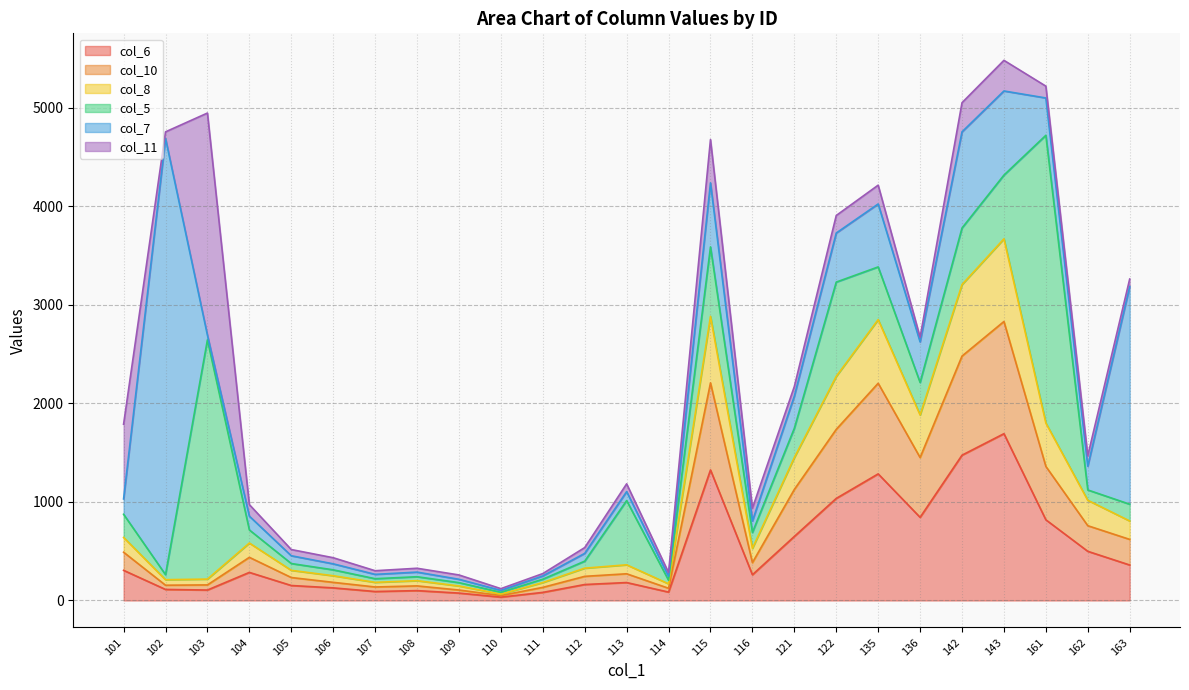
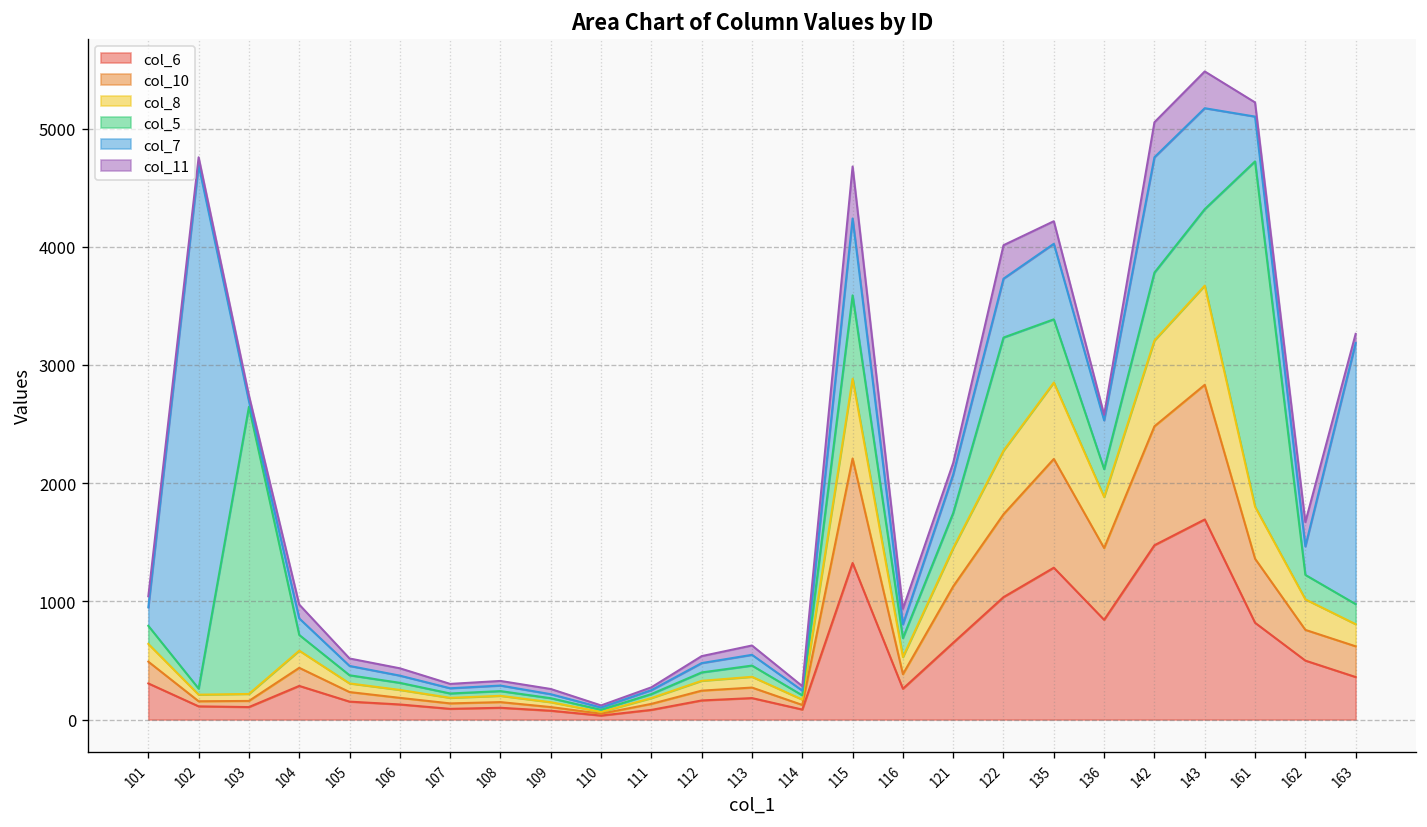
  {
    "col_5": {
-     "101": 240,
+     "101": 150,
      "102": 100,
      "103": 2400,
      "104": 100,
      "105": 100,
      "106": 100,
      "107": 0,
      "108": 0,
      "109": 0,
      "111": 0,
      "112": 100,
-     "113": 700,
+     "113": 100,
      "114": 0,
      "115": 700,
      "116": 200,
      "121": 300,
      "122": 1000,
      "135": 500,
-     "136": 300,
+     "136": 200,
      "142": 600,
      "143": 600,
      "161": 2900,
-     "162": 100,
+     "162": 200,
      "163": 200
    },
    "col_7": {
      "101": 200,
      "102": 4400,
      "103": 0,
      "104": 100,
      "105": 100,
      "106": 100,
      "107": 0,
      "108": 0,
      "109": 0,
      "112": 100,
      "113": 100,
      "114": 0,
      "115": 700,
      "116": 100,
      "121": 300,
      "122": 500,
      "135": 600,
      "136": 400,
      "142": 1000,
      "143": 900,
      "161": 400,
      "162": 200,
      "163": 2200
    },
    "col_11": {
-     "101": 800,
+     "101": 100,
      "102": 100,
-     "103": 2300,
+     "103": 0,
      "104": 100,
      "105": 100,
      "106": 100,
      "107": 0,
      "108": 0,
      "109": 0,
      "112": 100,
      "113": 100,
      "114": 0,
      "115": 400,
      "116": 100,
      "121": 100,
-     "122": 200,
+     "122": 300,
      "135": 200,
      "136": 0,
      "142": 300,
      "143": 300,
      "161": 100,
-     "162": 100,
+     "162": 200,
      "163": 100
    }
  }
